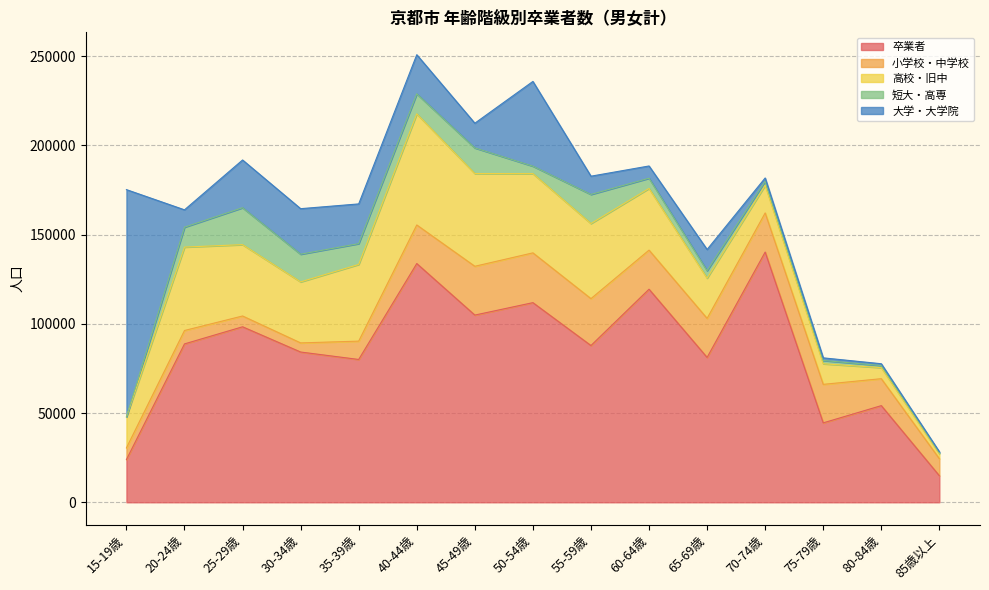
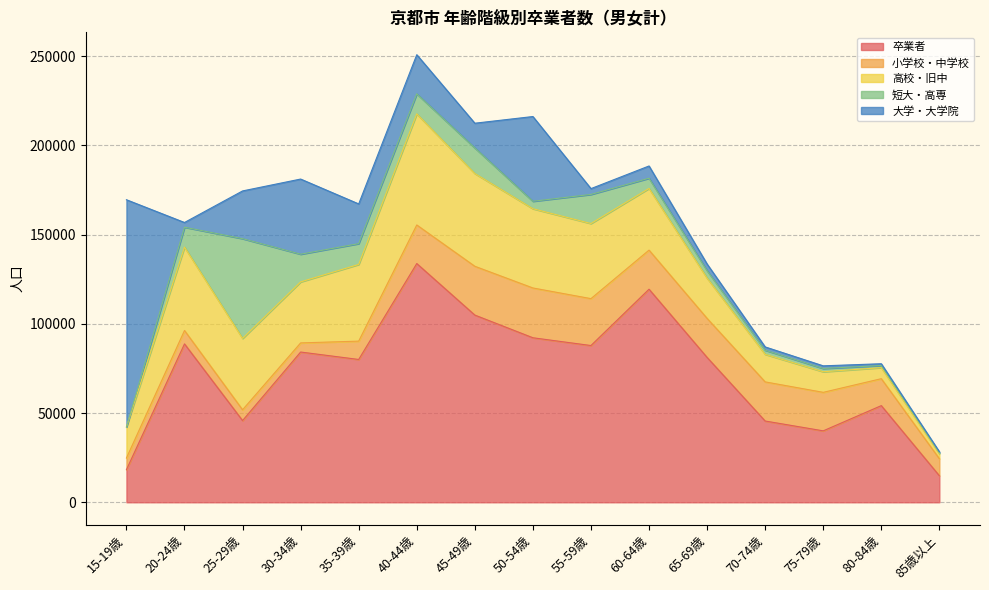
  {
    "卒業者": {
-     "15-19歳": 24000,
+     "15-19歳": 18000,
      "20-24歳": 89000,
-     "25-29歳": 98000,
+     "25-29歳": 46000,
      "30-34歳": 84000,
      "35-39歳": 80000,
      "40-44歳": 134000,
      "45-49歳": 105000,
-     "50-54歳": 112000,
+     "50-54歳": 92000,
      "55-59歳": 88000,
      "60-64歳": 119000,
      "65-69歳": 81000,
-     "70-74歳": 140000,
-     "75-79歳": 44000,
+     "70-74歳": 46000,
+     "75-79歳": 40000,
      "80-84歳": 54000,
      "85歳以上": 15000
    },
    "短大・高専": {
      "20-24歳": 11000,
-     "25-29歳": 21000,
+     "25-29歳": 56000,
      "30-34歳": 16000,
      "35-39歳": 12000,
      "40-44歳": 11000,
      "45-49歳": 14000,
      "50-54歳": 4000,
      "55-59歳": 16000,
      "60-64歳": 6000,
      "65-69歳": 4000,
      "70-74歳": 2000,
      "75-79歳": 2000
    },
    "大学・大学院": {
      "15-19歳": 127000,
-     "20-24歳": 10000,
+     "20-24歳": 3000,
      "25-29歳": 27000,
-     "30-34歳": 26000,
+     "30-34歳": 42000,
      "35-39歳": 22000,
      "40-44歳": 22000,
      "45-49歳": 14000,
      "50-54歳": 47000,
-     "55-59歳": 10000,
+     "55-59歳": 3000,
      "60-64歳": 7000,
-     "65-69歳": 12000,
+     "65-69歳": 4000,
      "70-74歳": 2000,
      "75-79歳": 1000
    }
  }
